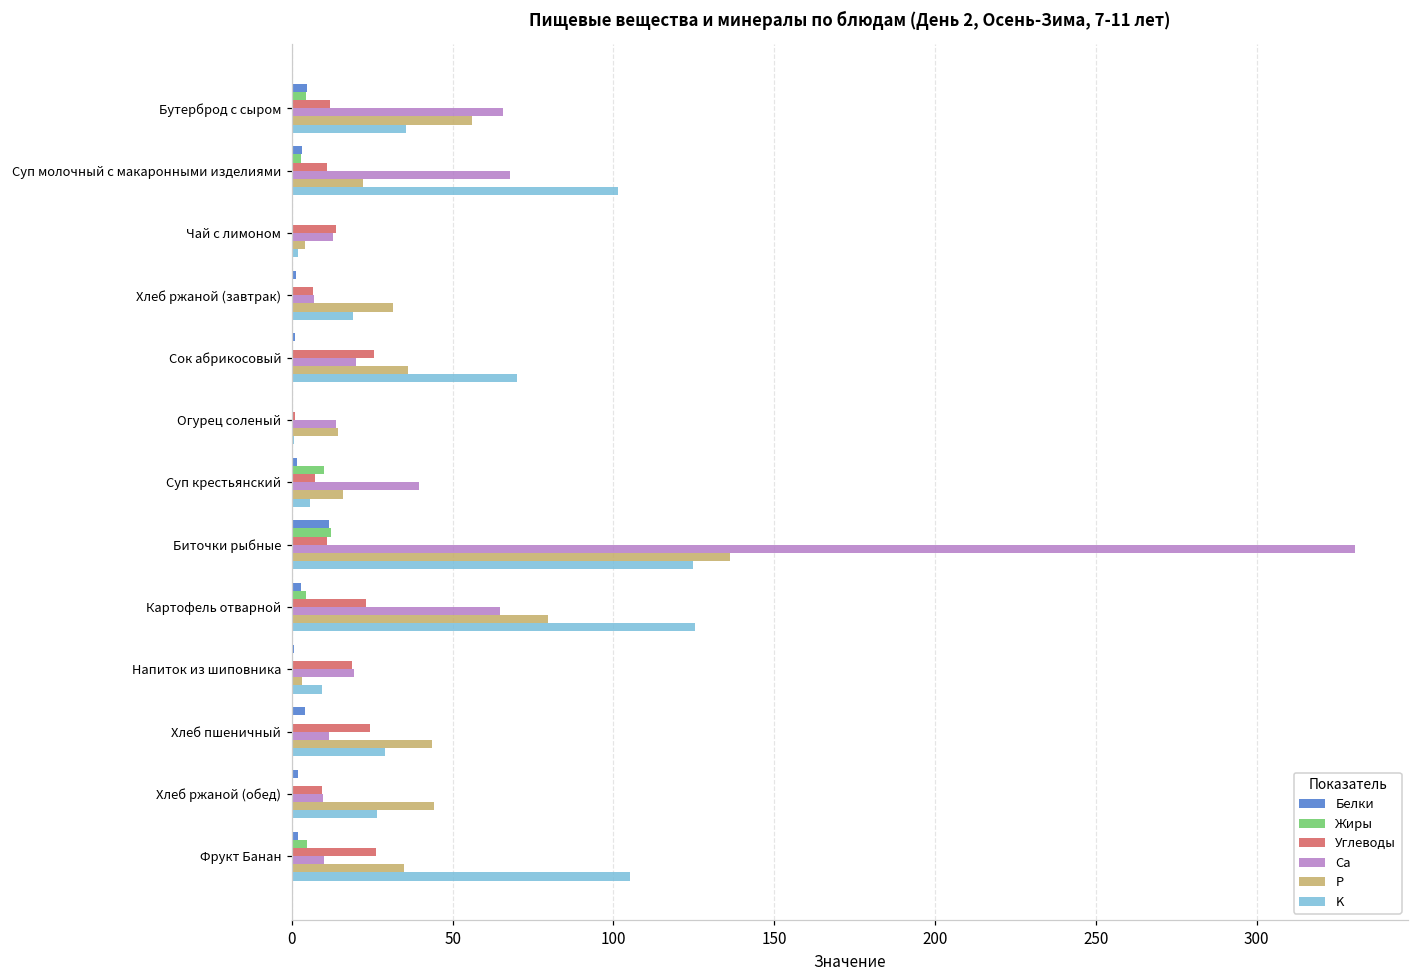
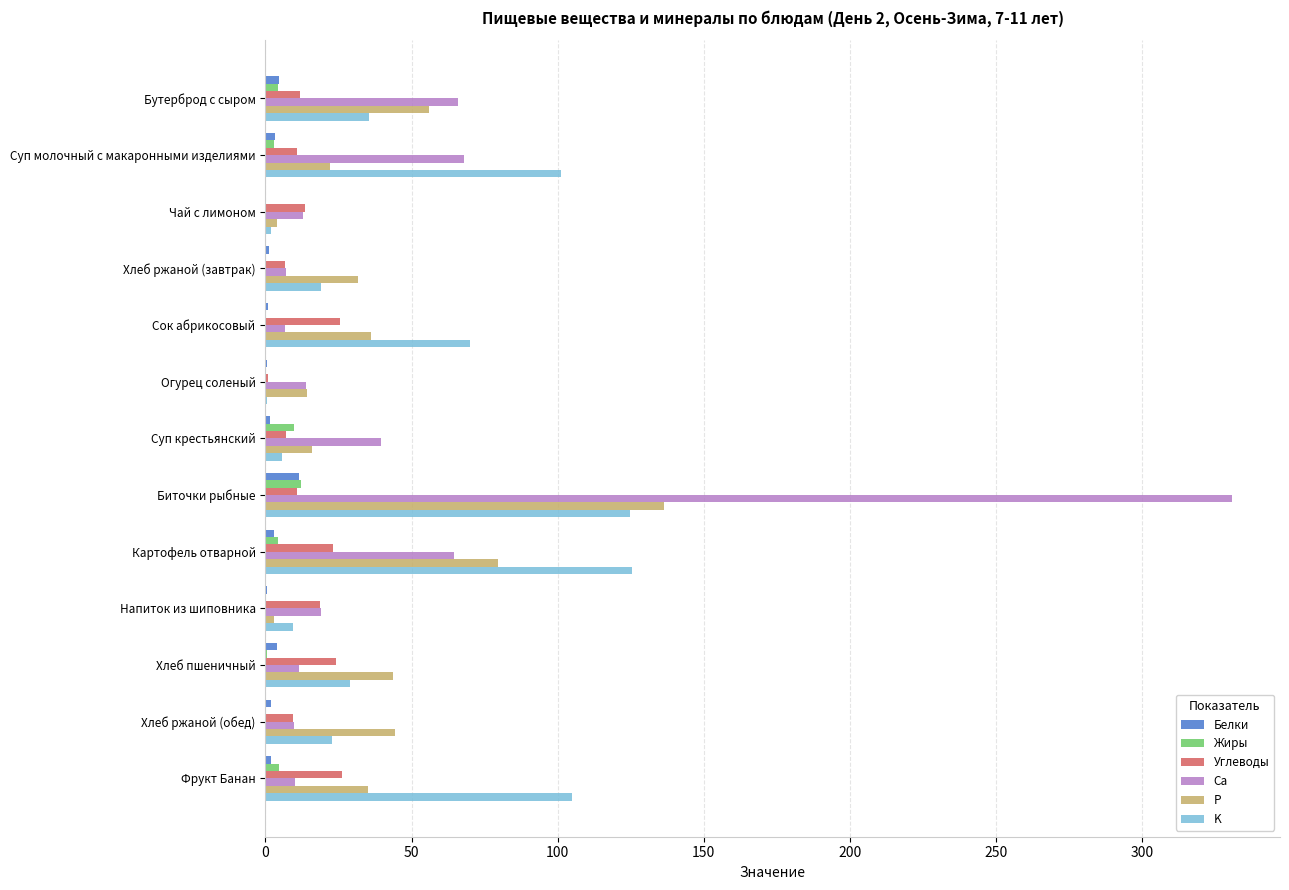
  {
    "Белки": {
      "Бутерброд с сыром": 5,
      "Суп молочный с макаронными изделиями": 3,
      "Хлеб ржаной (завтрак)": 1,
      "Сок абрикосовый": 1,
      "Суп крестьянский": 2,
      "Биточки рыбные": 12,
      "Картофель отварной": 3,
      "Хлеб пшеничный": 4,
      "Хлеб ржаной (обед)": 2,
      "Фрукт Банан": 2
    },
    "Жиры": {
      "Бутерброд с сыром": 4,
      "Суп молочный с макаронными изделиями": 3,
      "Сок абрикосовый": 0,
      "Суп крестьянский": 10,
      "Биточки рыбные": 12,
      "Картофель отварной": 4,
      "Фрукт Банан": 5
    },
    "Углеводы": {
      "Бутерброд с сыром": 12,
      "Суп молочный с макаронными изделиями": 11,
      "Чай с лимоном": 14,
      "Хлеб ржаной (завтрак)": 7,
      "Сок абрикосовый": 25,
      "Огурец соленый": 1,
      "Суп крестьянский": 7,
      "Биточки рыбные": 11,
      "Картофель отварной": 23,
      "Напиток из шиповника": 19,
      "Хлеб пшеничный": 24,
      "Хлеб ржаной (обед)": 9,
      "Фрукт Банан": 26
    },
    "Ca": {
      "Бутерброд с сыром": 66,
      "Суп молочный с макаронными изделиями": 68,
      "Чай с лимоном": 13,
      "Хлеб ржаной (завтрак)": 7,
-     "Сок абрикосовый": 20,
+     "Сок абрикосовый": 7,
      "Огурец соленый": 14,
      "Суп крестьянский": 40,
      "Биточки рыбные": 331,
      "Картофель отварной": 65,
      "Напиток из шиповника": 19,
      "Хлеб пшеничный": 12,
      "Хлеб ржаной (обед)": 10,
      "Фрукт Банан": 10
    },
    "P": {
      "Бутерброд с сыром": 56,
      "Суп молочный с макаронными изделиями": 22,
      "Чай с лимоном": 4,
      "Хлеб ржаной (завтрак)": 32,
      "Сок абрикосовый": 36,
      "Огурец соленый": 14,
      "Суп крестьянский": 16,
      "Биточки рыбные": 136,
      "Картофель отварной": 80,
      "Напиток из шиповника": 3,
      "Хлеб пшеничный": 44,
      "Хлеб ржаной (обед)": 44,
      "Фрукт Банан": 35
    },
    "K": {
      "Бутерброд с сыром": 36,
      "Суп молочный с макаронными изделиями": 101,
      "Чай с лимоном": 2,
      "Хлеб ржаной (завтрак)": 19,
      "Сок абрикосовый": 70,
      "Суп крестьянский": 6,
      "Биточки рыбные": 125,
      "Картофель отварной": 125,
      "Напиток из шиповника": 9,
      "Хлеб пшеничный": 29,
-     "Хлеб ржаной (обед)": 27,
+     "Хлеб ржаной (обед)": 23,
      "Фрукт Банан": 105
    }
  }
